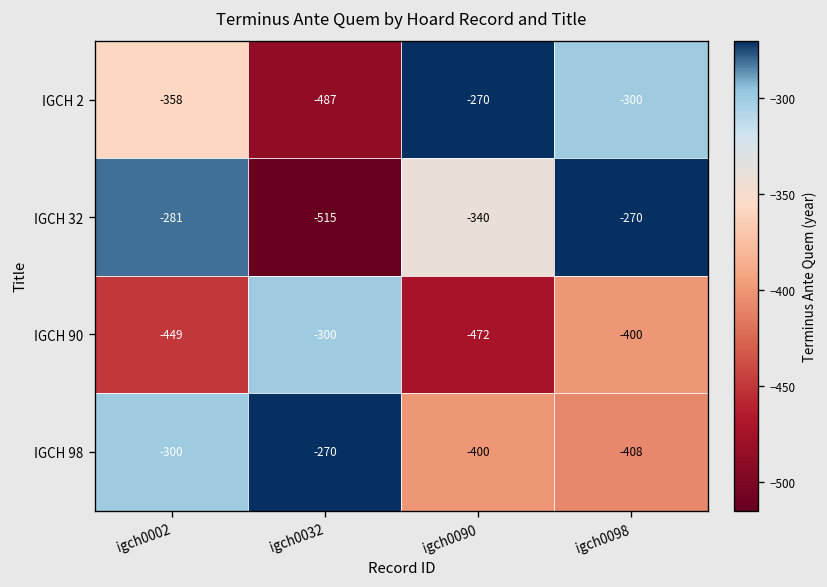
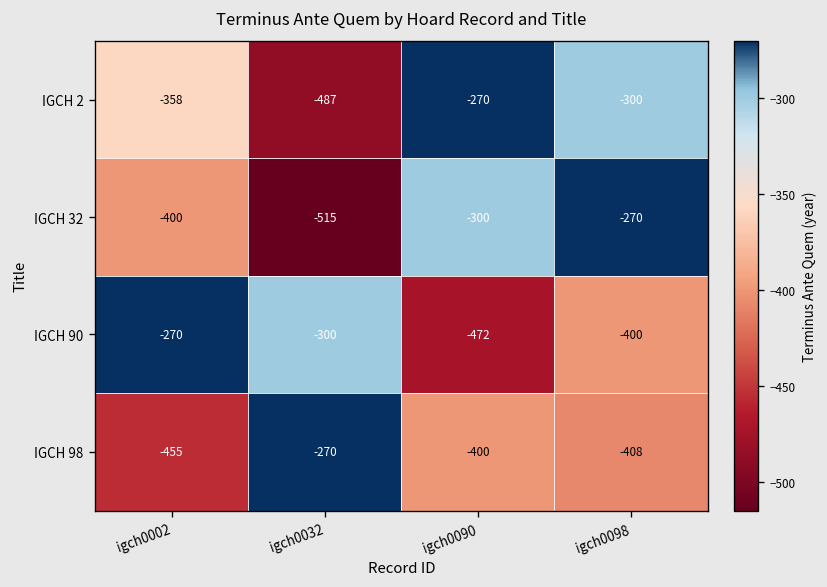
  {
    "IGCH 2": {
      "igch0002": -358,
      "igch0032": -487,
      "igch0090": -270,
      "igch0098": -300
    },
    "IGCH 32": {
-     "igch0002": -281,
+     "igch0002": -400,
      "igch0032": -515,
-     "igch0090": -340,
+     "igch0090": -300,
      "igch0098": -270
    },
    "IGCH 90": {
-     "igch0002": -449,
+     "igch0002": -270,
      "igch0032": -300,
      "igch0090": -472,
      "igch0098": -400
    },
    "IGCH 98": {
-     "igch0002": -300,
+     "igch0002": -455,
      "igch0032": -270,
      "igch0090": -400,
      "igch0098": -408
    }
  }
